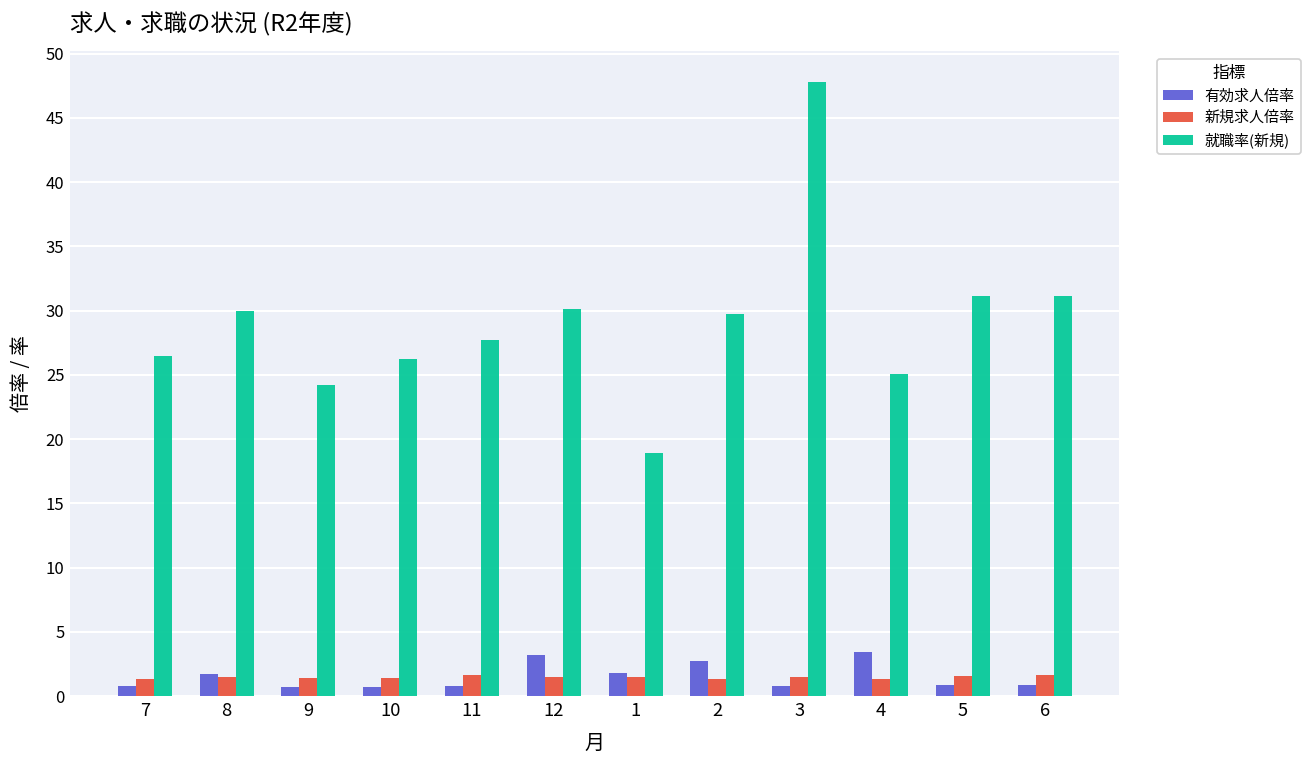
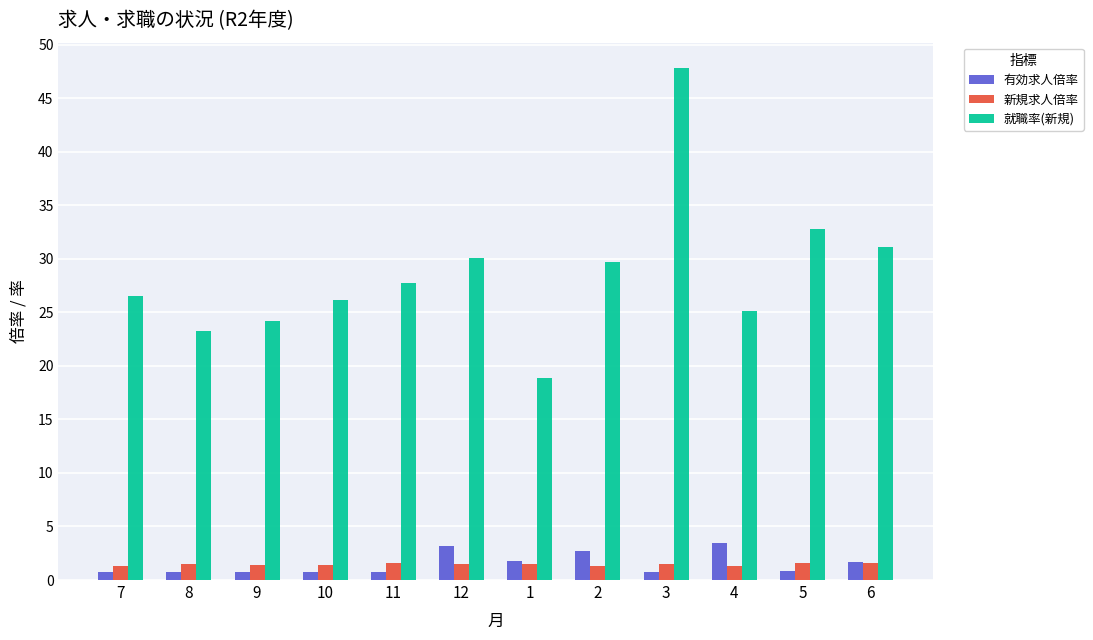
  {
    "有効求人倍率": {
      "7": 0.8,
-     "8": 1.7,
+     "8": 0.8,
      "9": 0.7,
      "10": 0.7,
      "11": 0.8,
      "12": 3.2,
      "1": 1.8,
      "2": 2.7,
      "3": 0.8,
      "4": 3.5,
      "5": 0.8,
-     "6": 0.9
+     "6": 1.7
    },
    "新規求人倍率": {
      "7": 1.3,
      "8": 1.5,
      "9": 1.4,
      "10": 1.4,
      "11": 1.6,
      "12": 1.5,
      "1": 1.5,
      "2": 1.3,
      "3": 1.5,
      "4": 1.3,
      "5": 1.6,
      "6": 1.6
    },
    "就職率(新規)": {
      "7": 26.5,
-     "8": 30.0,
+     "8": 23.3,
      "9": 24.2,
      "10": 26.2,
      "11": 27.7,
      "12": 30.1,
      "1": 18.9,
      "2": 29.7,
      "3": 47.8,
      "4": 25.1,
-     "5": 31.1,
+     "5": 32.8,
      "6": 31.1
    }
  }
